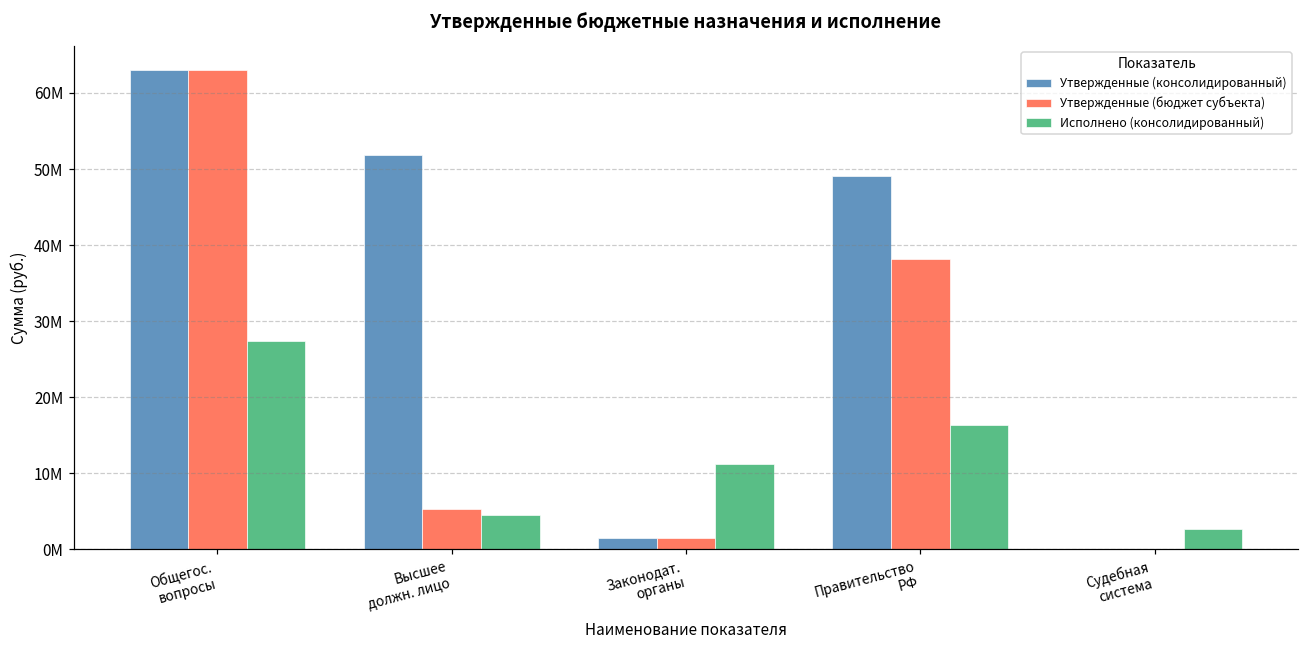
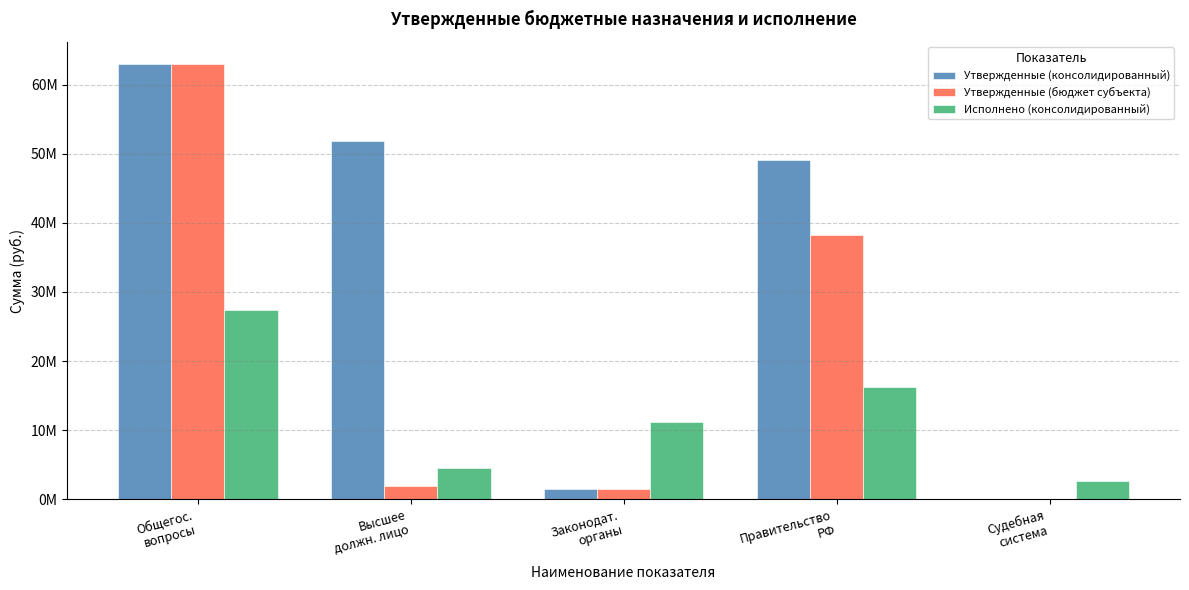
  {
    "Утвержденные (консолидированный)": {
      "Общегос. вопросы": 63000000,
      "Высшее должн. лицо": 52000000,
      "Законодат. органы": 1000000,
      "Правительство РФ": 49000000
    },
    "Утвержденные (бюджет субъекта)": {
      "Общегос. вопросы": 63000000,
-     "Высшее должн. лицо": 5000000,
+     "Высшее должн. лицо": 2000000,
      "Законодат. органы": 1000000,
      "Правительство РФ": 38000000
    },
    "Исполнено (консолидированный)": {
      "Общегос. вопросы": 27000000,
      "Высшее должн. лицо": 4000000,
      "Законодат. органы": 11000000,
      "Правительство РФ": 16000000,
      "Судебная система": 3000000
    }
  }
